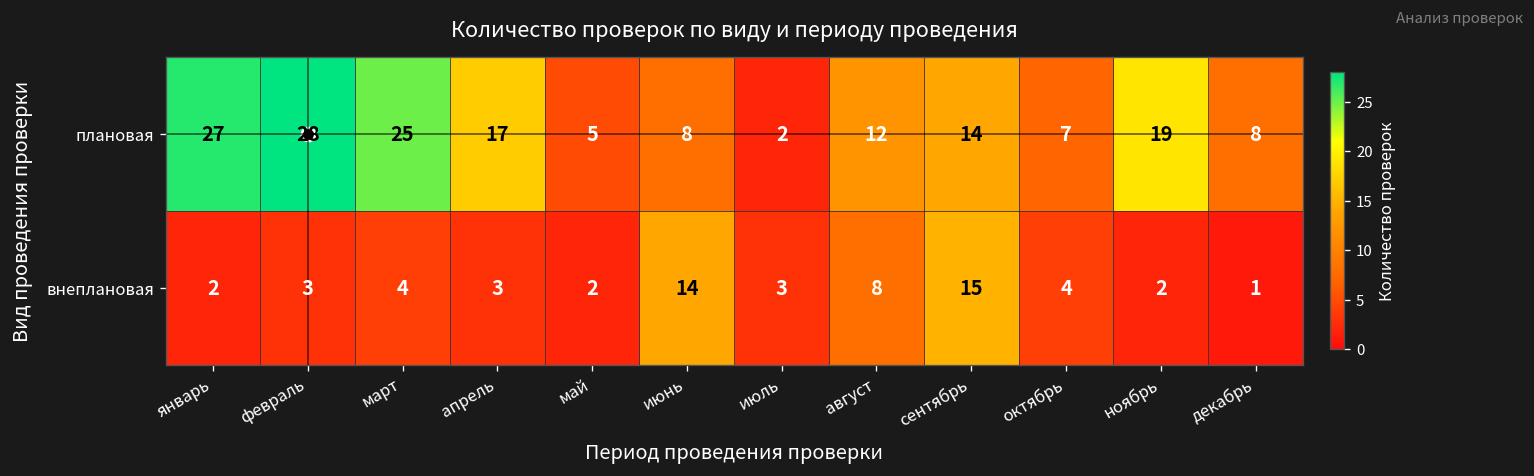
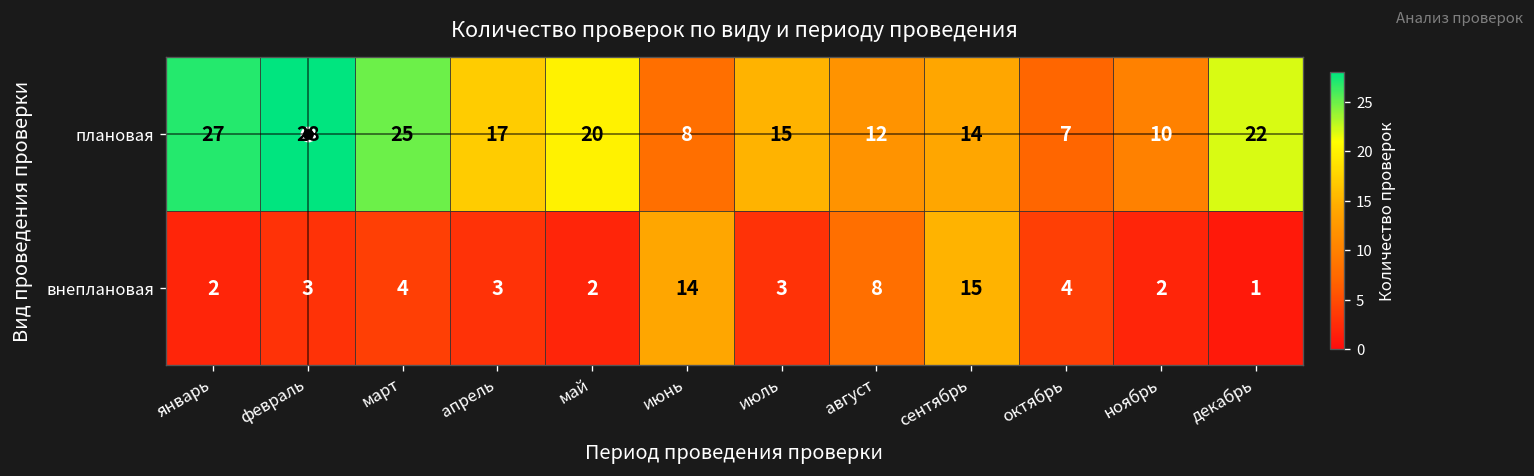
  {
    "плановая": {
      "январь": 27,
      "март": 25,
      "апрель": 17,
-     "май": 5,
+     "май": 20,
      "июнь": 8,
-     "июль": 2,
+     "июль": 15,
      "август": 12,
      "сентябрь": 14,
      "октябрь": 7,
-     "ноябрь": 19,
-     "декабрь": 8
+     "ноябрь": 10,
+     "декабрь": 22
    },
    "внеплановая": {
      "январь": 2,
      "февраль": 3,
      "март": 4,
      "апрель": 3,
      "май": 2,
      "июнь": 14,
      "июль": 3,
      "август": 8,
      "сентябрь": 15,
      "октябрь": 4,
      "ноябрь": 2,
      "декабрь": 1
    }
  }
